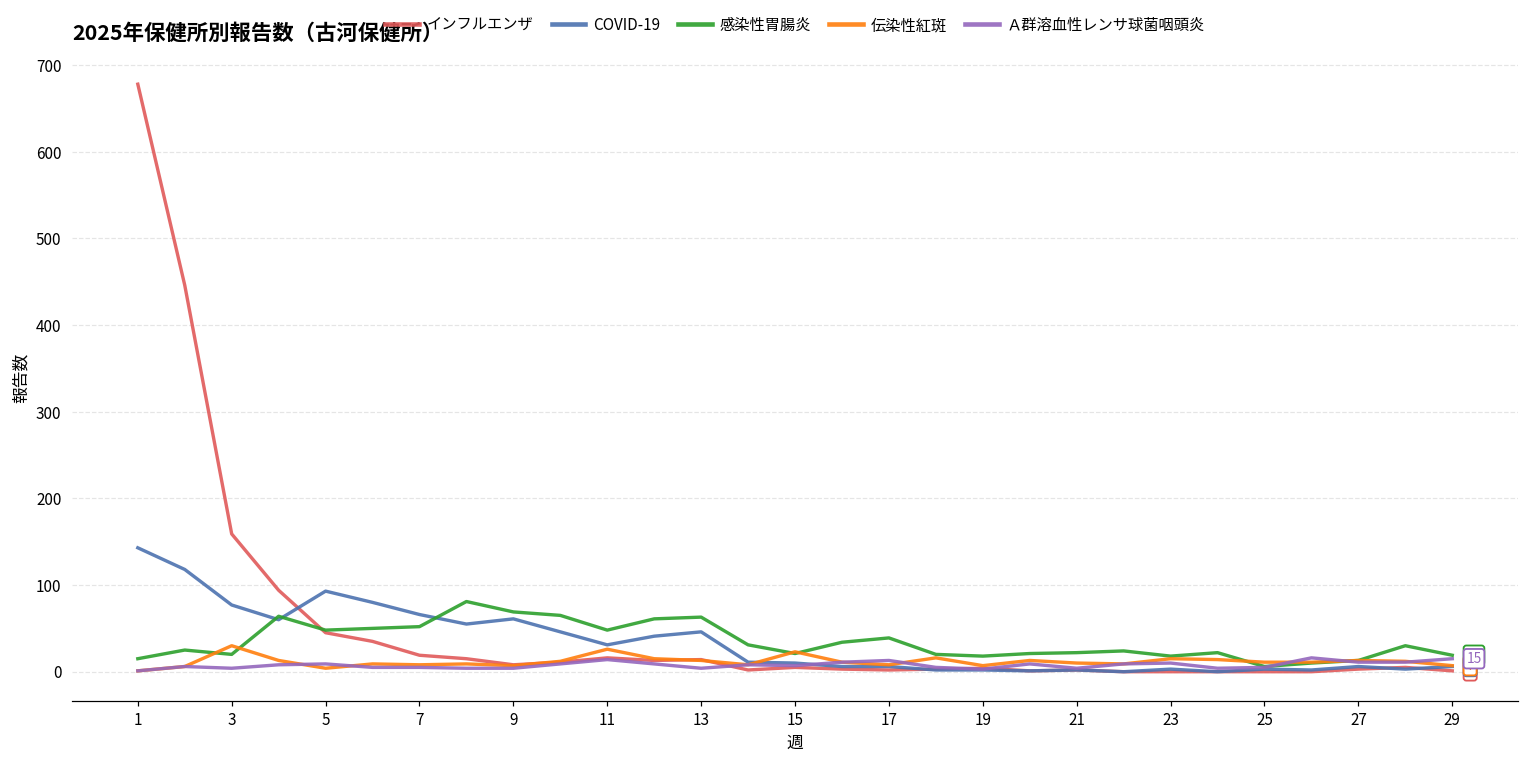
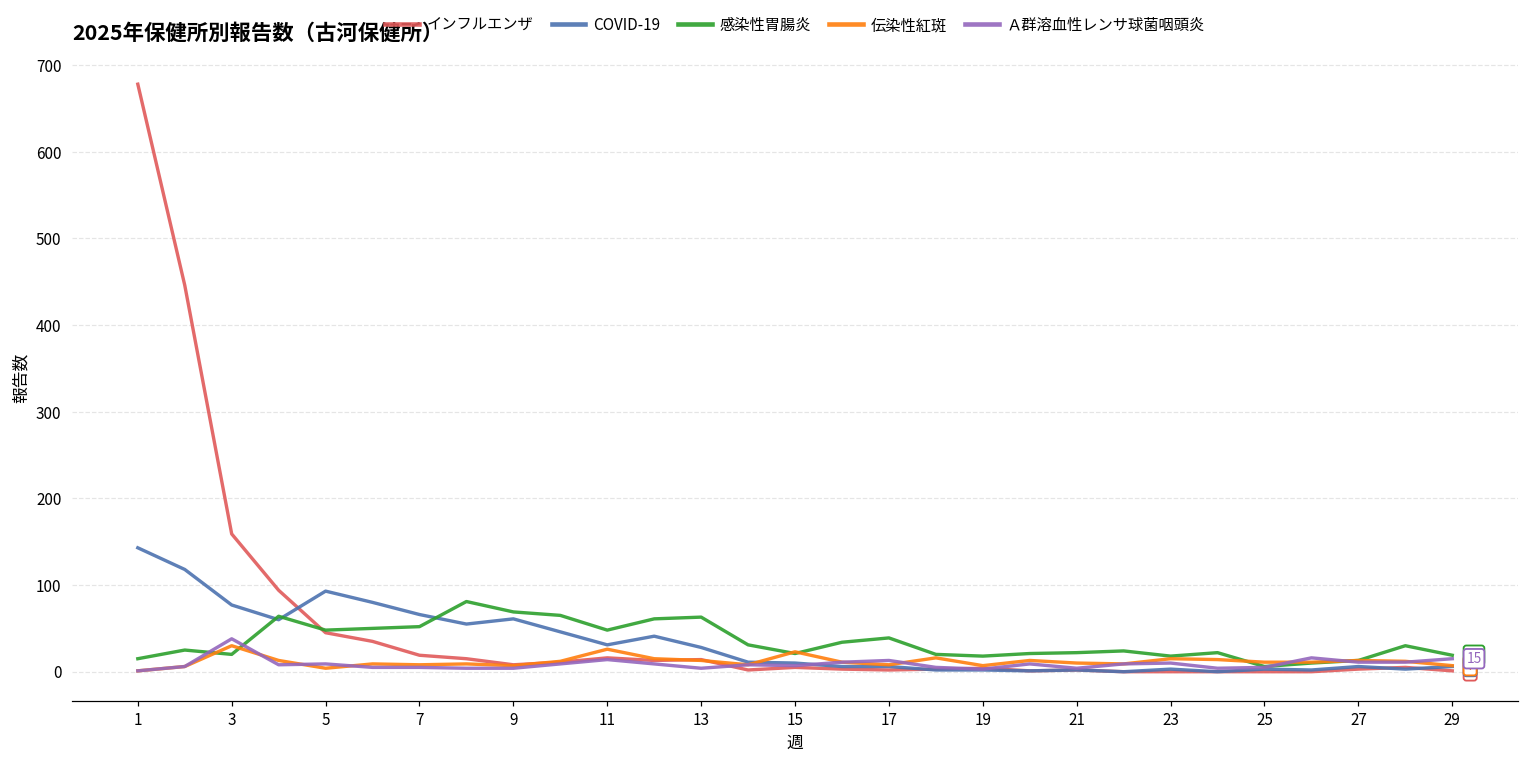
  {
    "インフルエンザ": {
      "1": 680,
      "3": 160,
      "7": 20,
      "17": 0
    },
    "COVID-19": {
      "1": 140,
      "3": 80,
      "5": 90,
      "7": 70,
      "9": 60,
      "11": 30,
-     "13": 50
+     "13": 30
    },
    "感染性胃腸炎": {
      "1": 20,
      "3": 20,
      "7": 50,
      "9": 70,
      "11": 50,
      "13": 60,
      "17": 40,
      "19": 20,
      "21": 20
    },
    "伝染性紅斑": {
      "3": 30,
      "5": 0,
      "11": 30,
      "21": 10,
      "25": 10
    },
    "Ａ群溶血性レンサ球菌咽頭炎": {
-     "3": 0,
+     "3": 40,
      "5": 10,
      "13": 0,
      "17": 10,
      "23": 10
    }
  }
